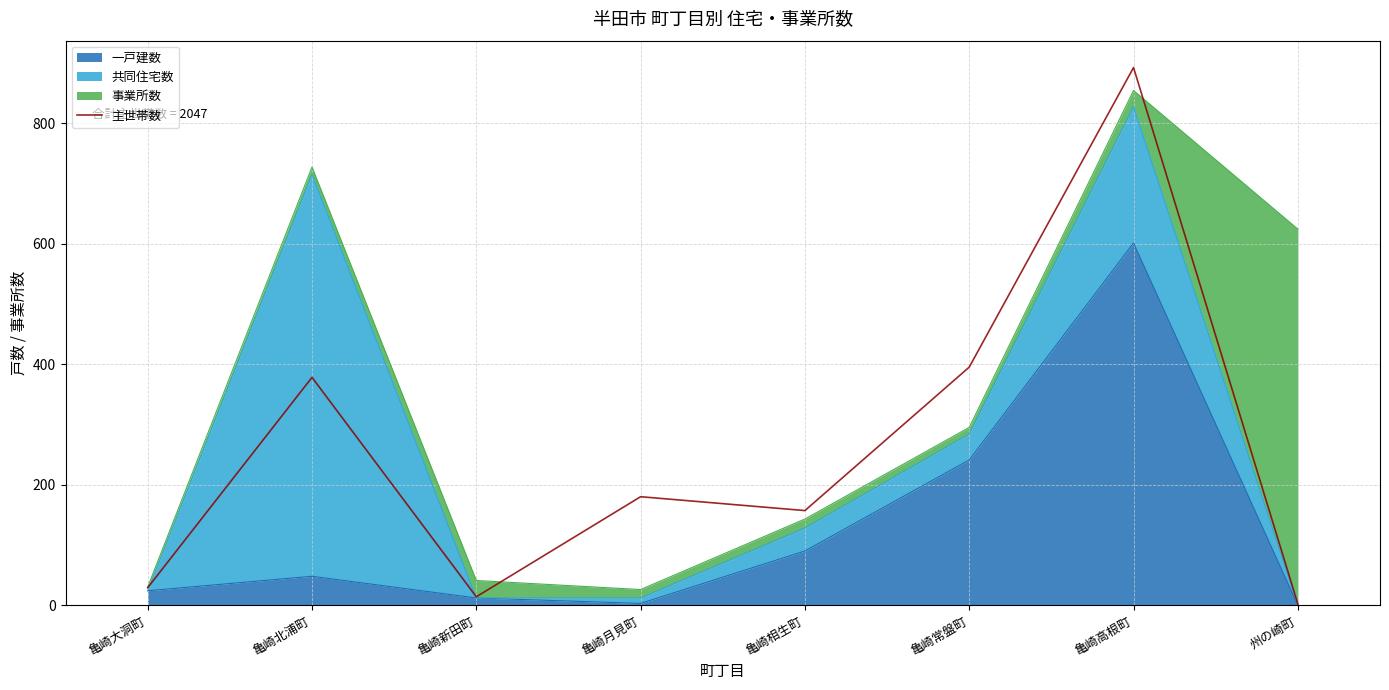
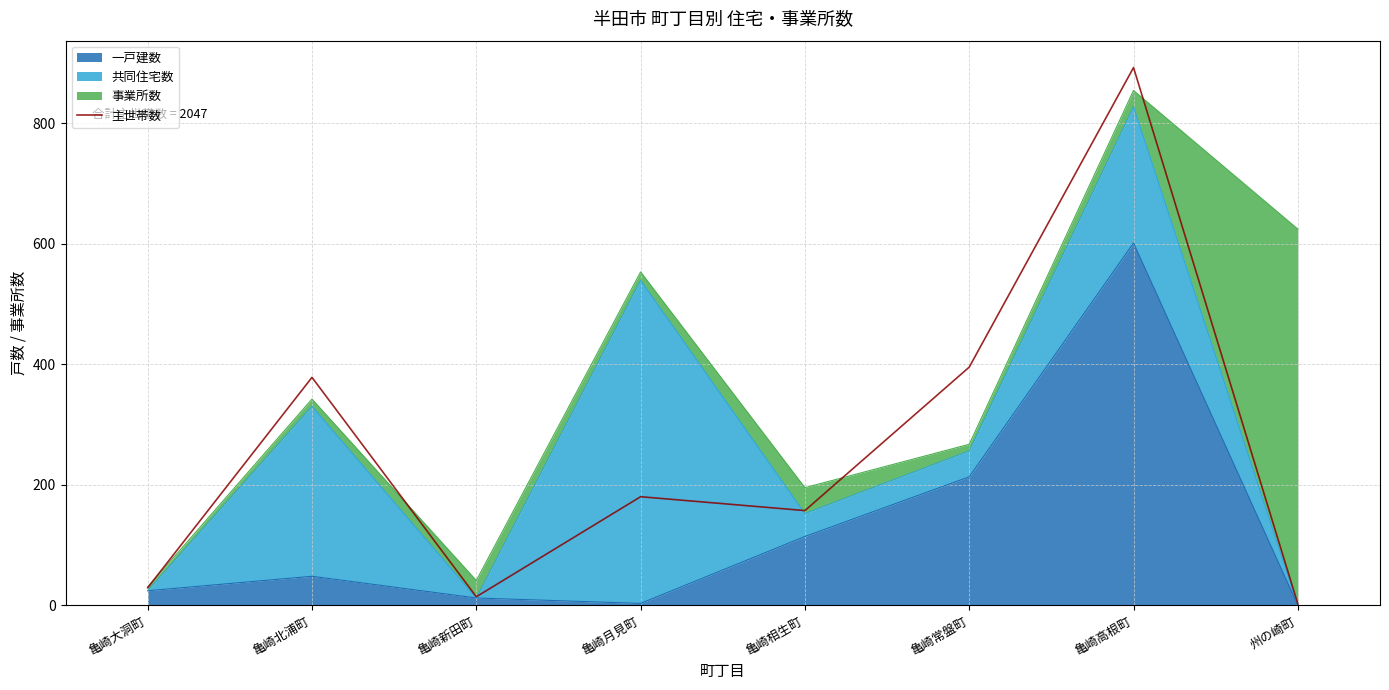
  {
    "一戸建数": {
      "亀崎北浦町": 50,
      "亀崎月見町": 0,
-     "亀崎相生町": 90,
-     "亀崎常盤町": 240,
+     "亀崎相生町": 110,
+     "亀崎常盤町": 210,
      "亀崎高根町": 600
    },
    "共同住宅数": {
-     "亀崎北浦町": 670,
-     "亀崎月見町": 10,
+     "亀崎北浦町": 280,
+     "亀崎月見町": 540,
      "亀崎相生町": 40,
      "亀崎常盤町": 40,
      "亀崎高根町": 230
    },
    "事業所数": {
      "亀崎北浦町": 10,
      "亀崎新田町": 30,
      "亀崎月見町": 10,
-     "亀崎相生町": 20,
+     "亀崎相生町": 40,
      "亀崎常盤町": 10,
      "亀崎高根町": 30,
      "州の崎町": 620
    },
    "主世帯数": {
      "亀崎北浦町": 380,
      "亀崎月見町": 180,
      "亀崎相生町": 160,
      "亀崎常盤町": 400,
      "亀崎高根町": 890
    }
  }
